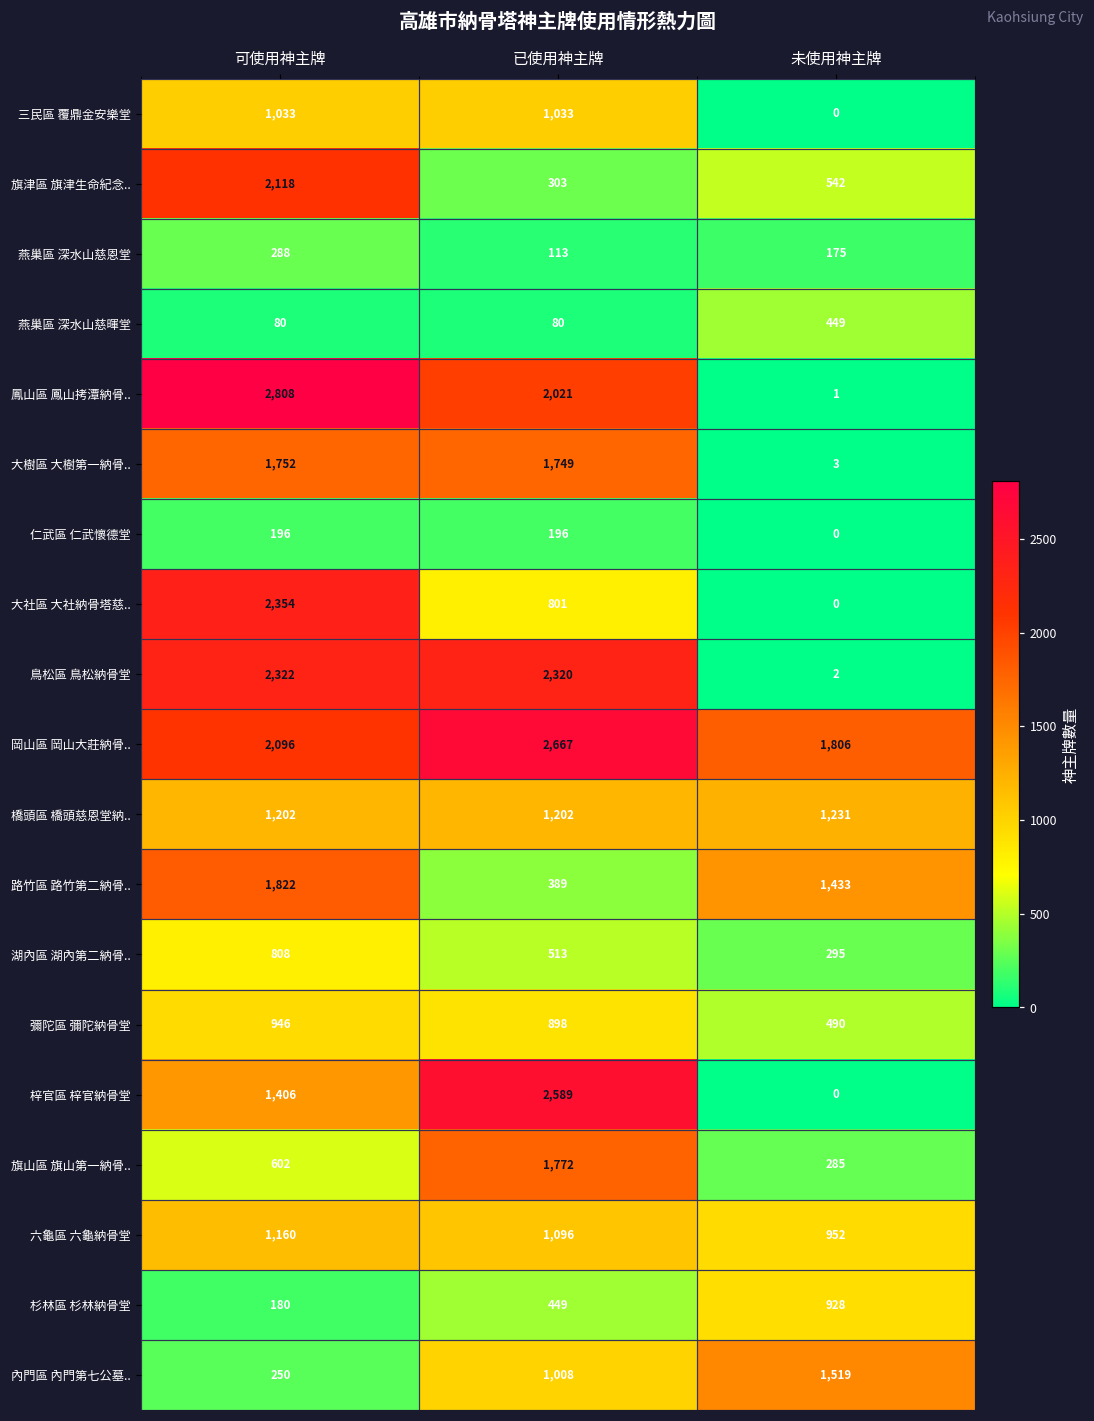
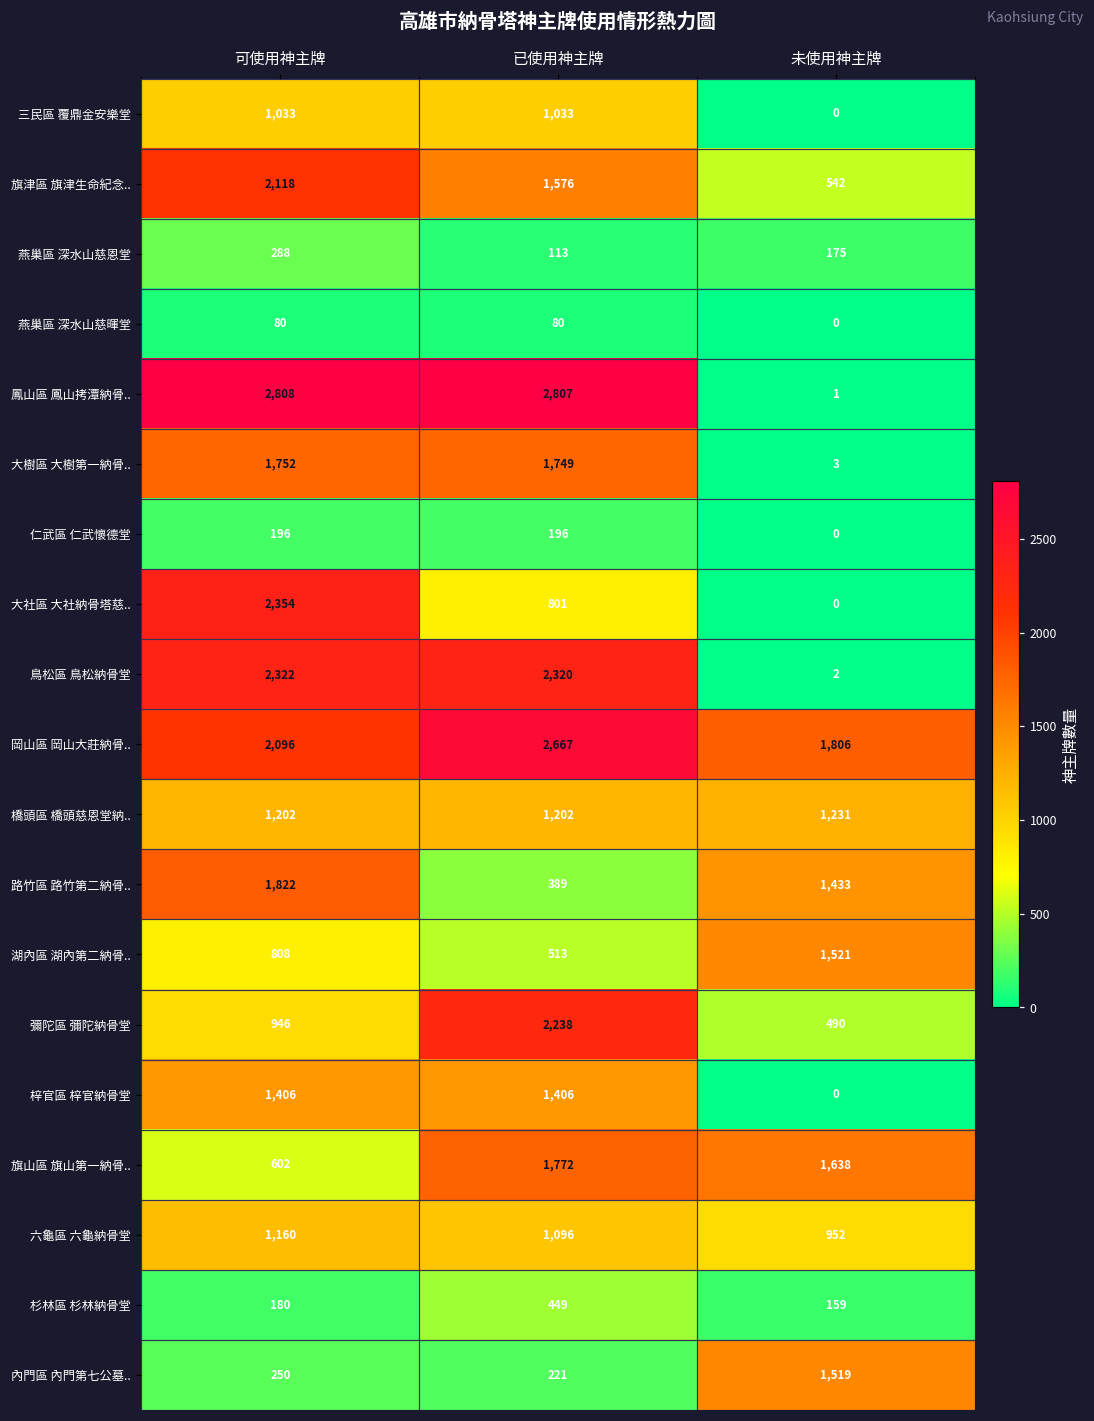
  {
    "三民區 覆鼎金安樂堂": {
      "可使用神主牌": "1,033",
      "已使用神主牌": "1,033",
      "未使用神主牌": "0"
    },
    "旗津區 旗津生命紀念..": {
      "可使用神主牌": "2,118",
-     "已使用神主牌": "303",
+     "已使用神主牌": "1,576",
      "未使用神主牌": "542"
    },
    "燕巢區 深水山慈恩堂": {
      "可使用神主牌": "288",
      "已使用神主牌": "113",
      "未使用神主牌": "175"
    },
    "燕巢區 深水山慈暉堂": {
      "可使用神主牌": "80",
      "已使用神主牌": "80",
-     "未使用神主牌": "449"
+     "未使用神主牌": "0"
    },
    "鳳山區 鳳山拷潭納骨..": {
      "可使用神主牌": "2,808",
-     "已使用神主牌": "2,021",
+     "已使用神主牌": "2,807",
      "未使用神主牌": "1"
    },
    "大樹區 大樹第一納骨..": {
      "可使用神主牌": "1,752",
      "已使用神主牌": "1,749",
      "未使用神主牌": "3"
    },
    "仁武區 仁武懷德堂": {
      "可使用神主牌": "196",
      "已使用神主牌": "196",
      "未使用神主牌": "0"
    },
    "大社區 大社納骨塔慈..": {
      "可使用神主牌": "2,354",
      "已使用神主牌": "801",
      "未使用神主牌": "0"
    },
    "鳥松區 鳥松納骨堂": {
      "可使用神主牌": "2,322",
      "已使用神主牌": "2,320",
      "未使用神主牌": "2"
    },
    "岡山區 岡山大莊納骨..": {
      "可使用神主牌": "2,096",
      "已使用神主牌": "2,667",
      "未使用神主牌": "1,806"
    },
    "橋頭區 橋頭慈恩堂納..": {
      "可使用神主牌": "1,202",
      "已使用神主牌": "1,202",
      "未使用神主牌": "1,231"
    },
    "路竹區 路竹第二納骨..": {
      "可使用神主牌": "1,822",
      "已使用神主牌": "389",
      "未使用神主牌": "1,433"
    },
    "湖內區 湖內第二納骨..": {
      "可使用神主牌": "808",
      "已使用神主牌": "513",
-     "未使用神主牌": "295"
+     "未使用神主牌": "1,521"
    },
    "彌陀區 彌陀納骨堂": {
      "可使用神主牌": "946",
-     "已使用神主牌": "898",
+     "已使用神主牌": "2,238",
      "未使用神主牌": "490"
    },
    "梓官區 梓官納骨堂": {
      "可使用神主牌": "1,406",
-     "已使用神主牌": "2,589",
+     "已使用神主牌": "1,406",
      "未使用神主牌": "0"
    },
    "旗山區 旗山第一納骨..": {
      "可使用神主牌": "602",
      "已使用神主牌": "1,772",
-     "未使用神主牌": "285"
+     "未使用神主牌": "1,638"
    },
    "六龜區 六龜納骨堂": {
      "可使用神主牌": "1,160",
      "已使用神主牌": "1,096",
      "未使用神主牌": "952"
    },
    "杉林區 杉林納骨堂": {
      "可使用神主牌": "180",
      "已使用神主牌": "449",
-     "未使用神主牌": "928"
+     "未使用神主牌": "159"
    },
    "內門區 內門第七公墓..": {
      "可使用神主牌": "250",
-     "已使用神主牌": "1,008",
+     "已使用神主牌": "221",
      "未使用神主牌": "1,519"
    }
  }
